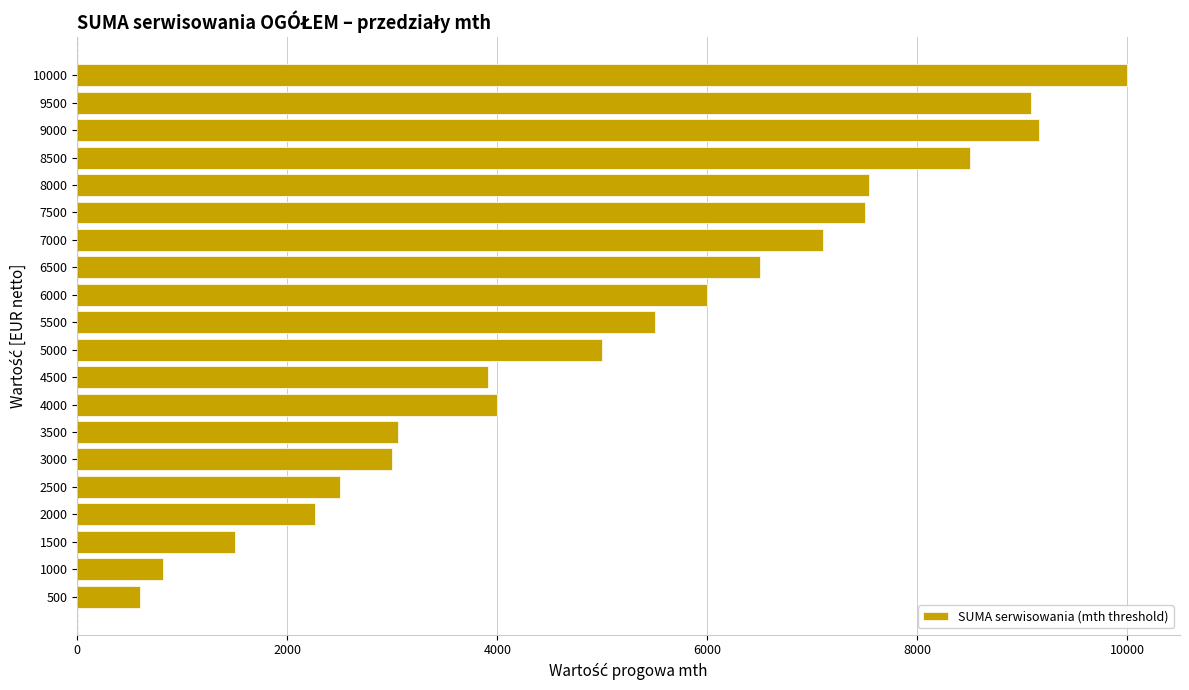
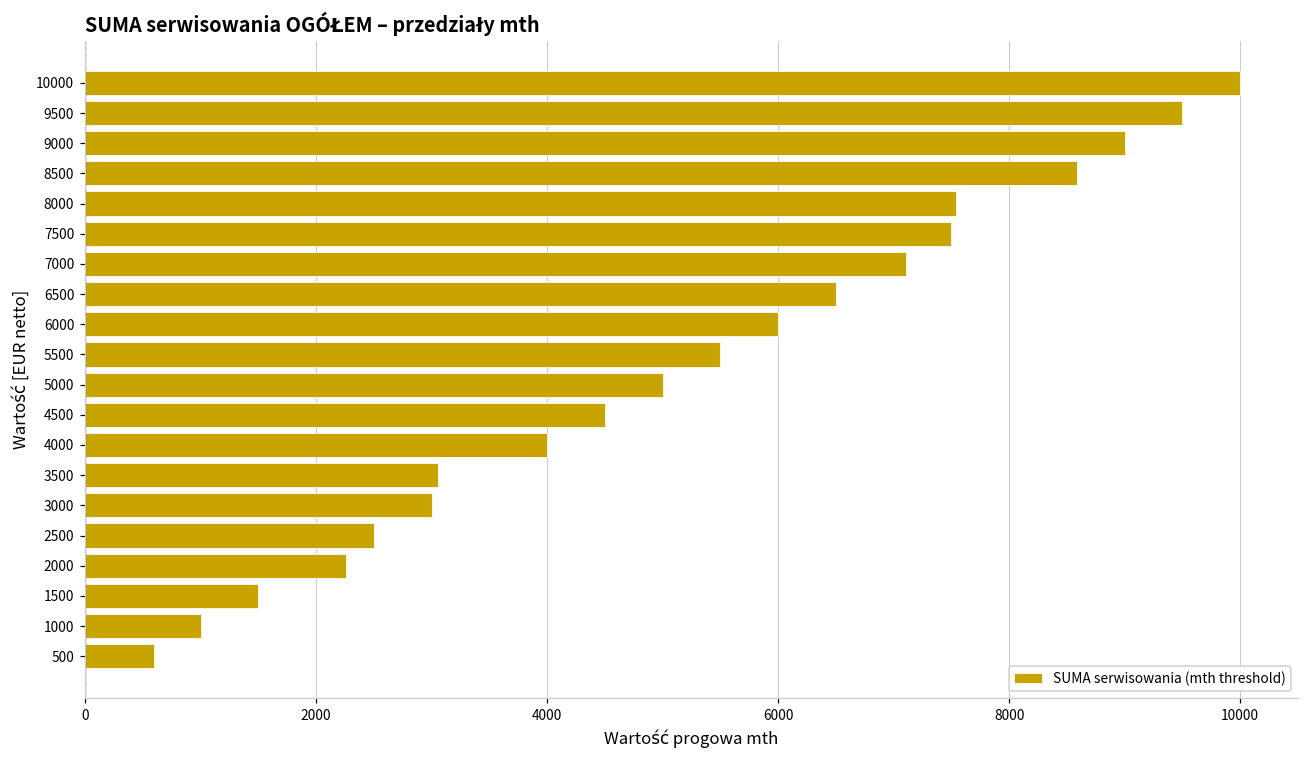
  {
    "10000": 10000,
-   "9500": 9080,
-   "9000": 9160,
-   "8500": 8500,
+   "9500": 9500,
+   "9000": 9000,
+   "8500": 8590,
    "8000": 7540,
    "7500": 7500,
    "7000": 7110,
    "6500": 6500,
    "6000": 6000,
    "5500": 5500,
    "5000": 5000,
-   "4500": 3910,
+   "4500": 4500,
    "4000": 4000,
    "3500": 3060,
    "3000": 3000,
    "2500": 2500,
    "2000": 2260,
    "1500": 1500,
-   "1000": 820,
+   "1000": 1000,
    "500": 600
  }
